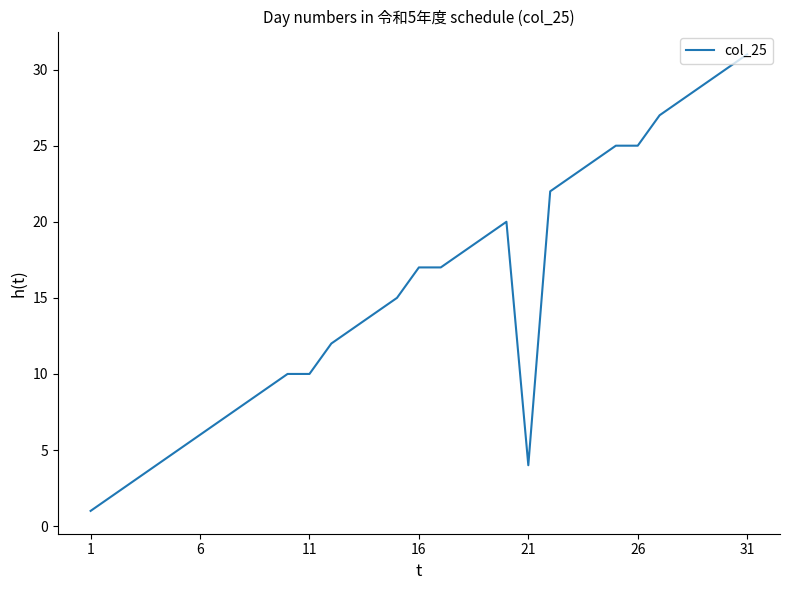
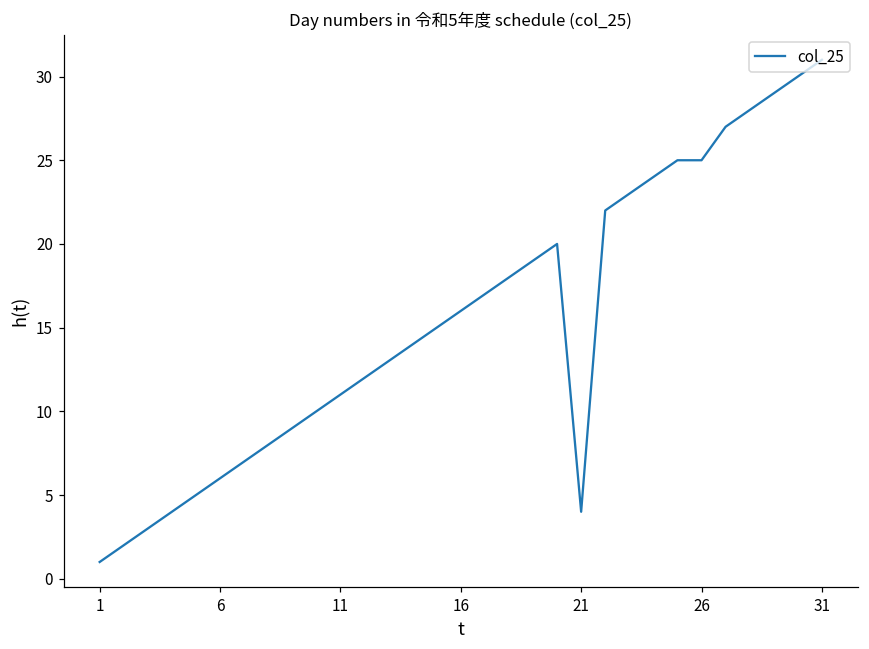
  {
    "1": 1,
    "6": 6,
-   "11": 10,
-   "16": 17,
+   "11": 11,
+   "16": 16,
    "21": 4,
    "26": 25
  }
